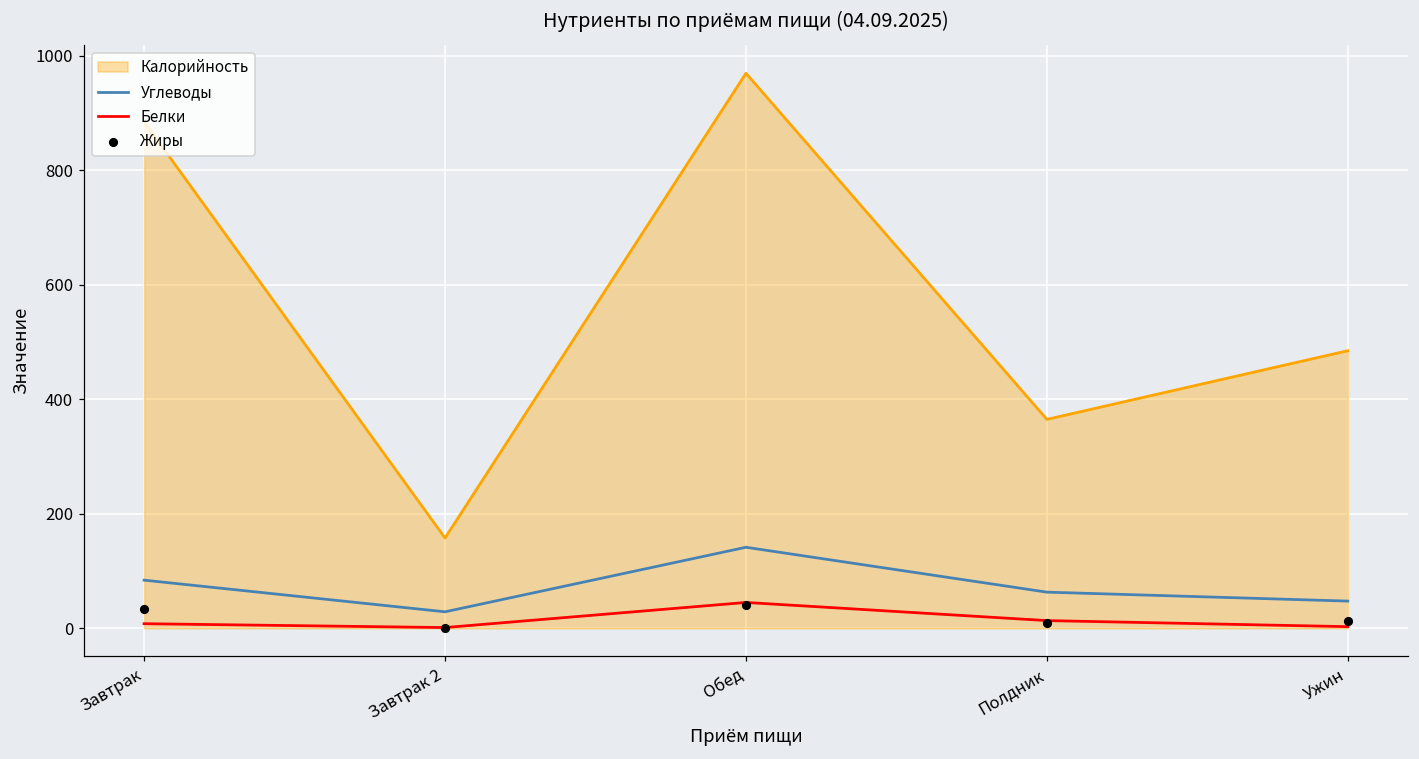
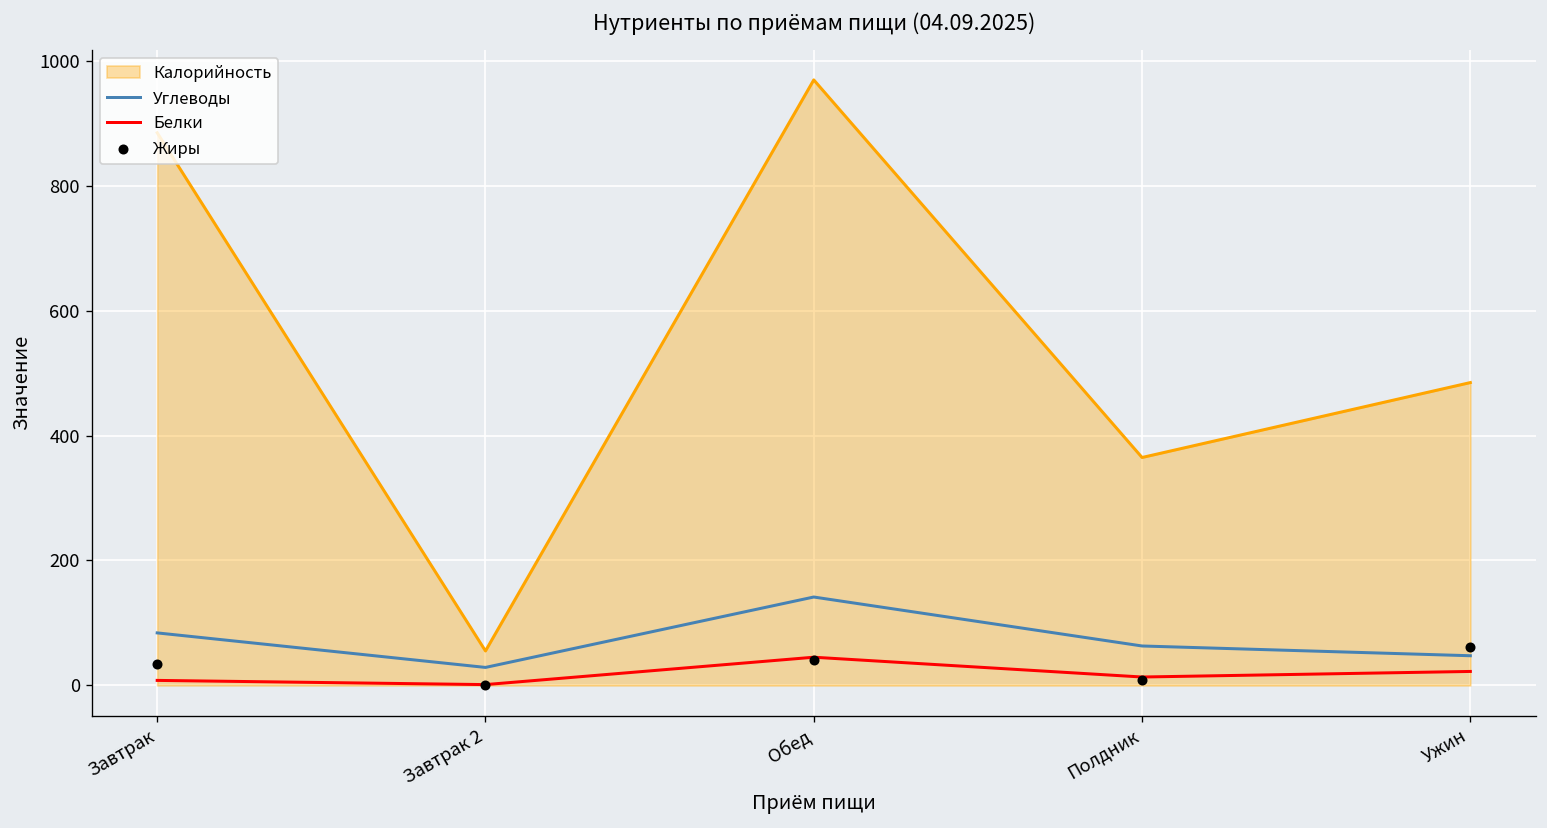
  {
    "Калорийность": {
-     "Завтрак 2": 160,
+     "Завтрак 2": 60,
      "Обед": 970,
      "Полдник": 360,
      "Ужин": 480
    },
    "Углеводы": {
      "Завтрак": 80,
      "Завтрак 2": 30,
      "Обед": 140,
      "Полдник": 60,
      "Ужин": 50
    },
    "Жиры": {
-     "Ужин": 10
+     "Ужин": 60
    },
    "Белки": {
      "Завтрак": 10,
      "Полдник": 10,
-     "Ужин": 0
+     "Ужин": 20
    }
  }
